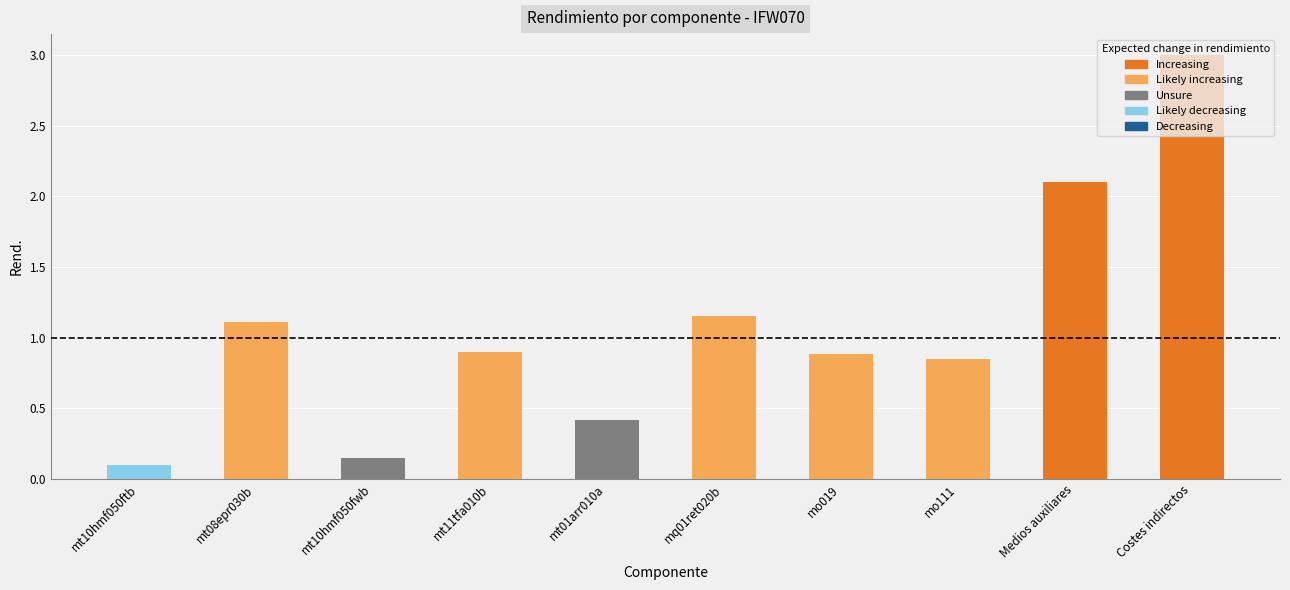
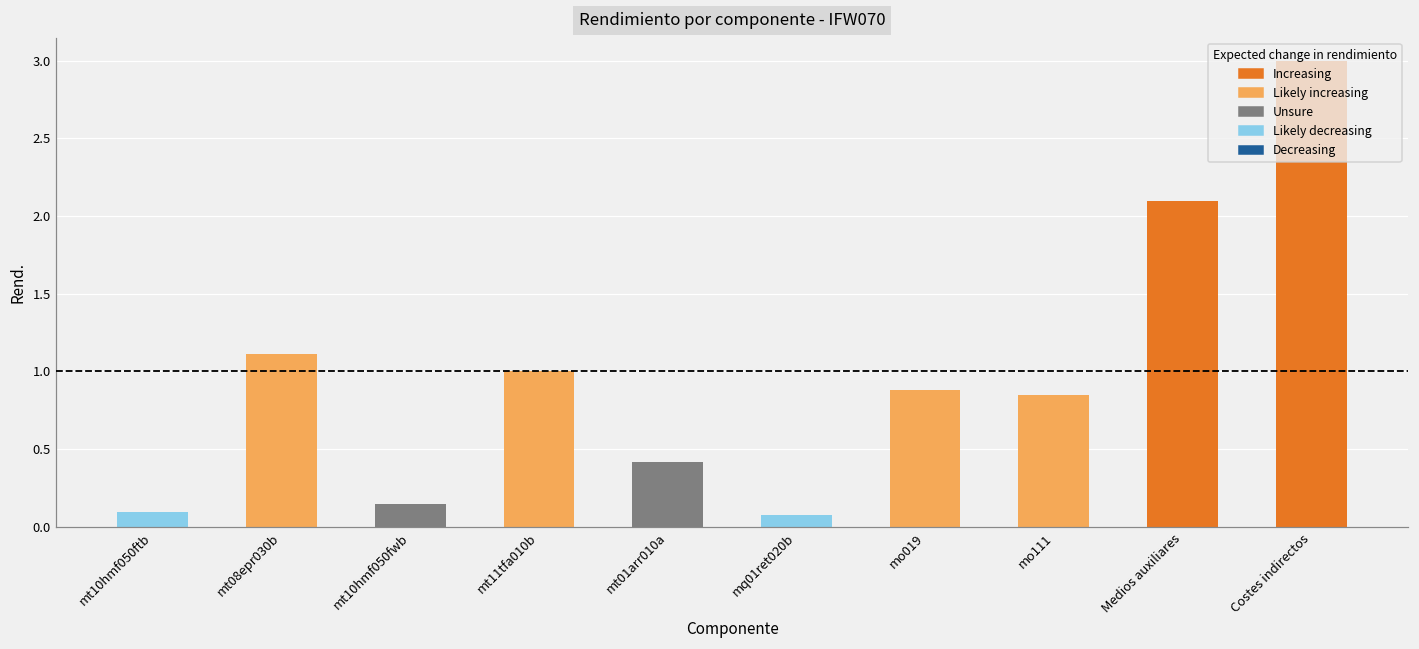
  {
    "mt10hmf050ftb": 0.10,
    "mt08epr030b": 1.11,
    "mt10hmf050fwb": 0.15,
-   "mt11tfa010b": 0.9,
+   "mt11tfa010b": 1.0,
    "mt01arr010a": 0.42,
-   "mq01ret020b": 1.15,
+   "mq01ret020b": 0.07,
    "mo019": 0.88,
    "mo111": 0.85,
    "Medios auxiliares": 2.10
  }
